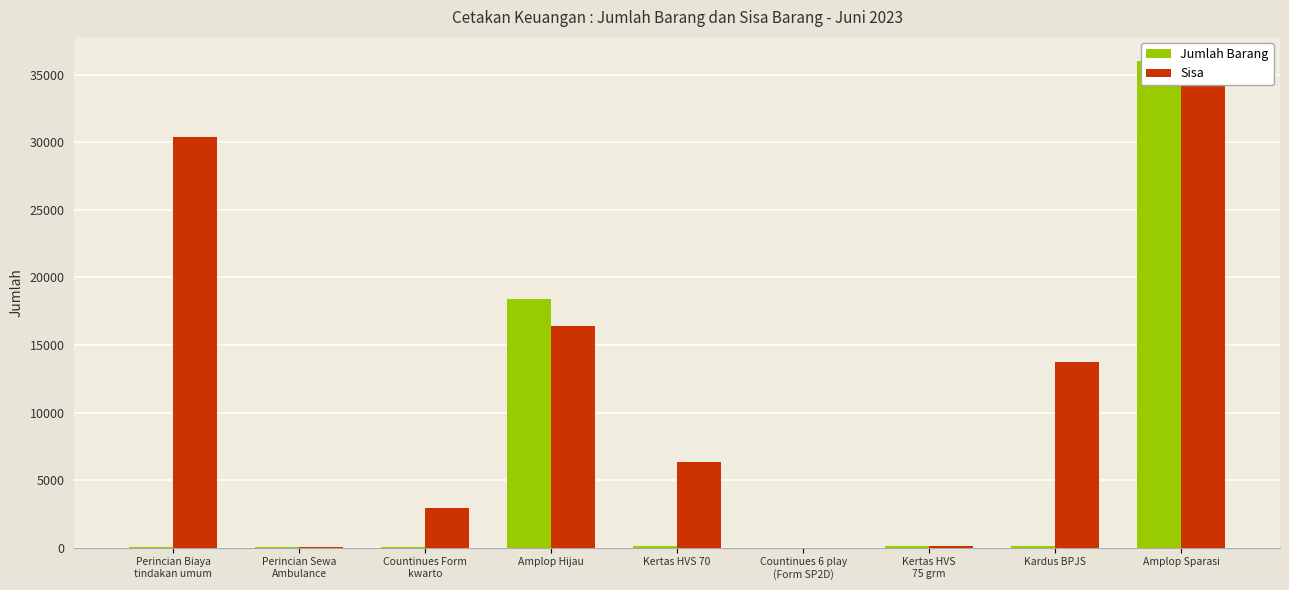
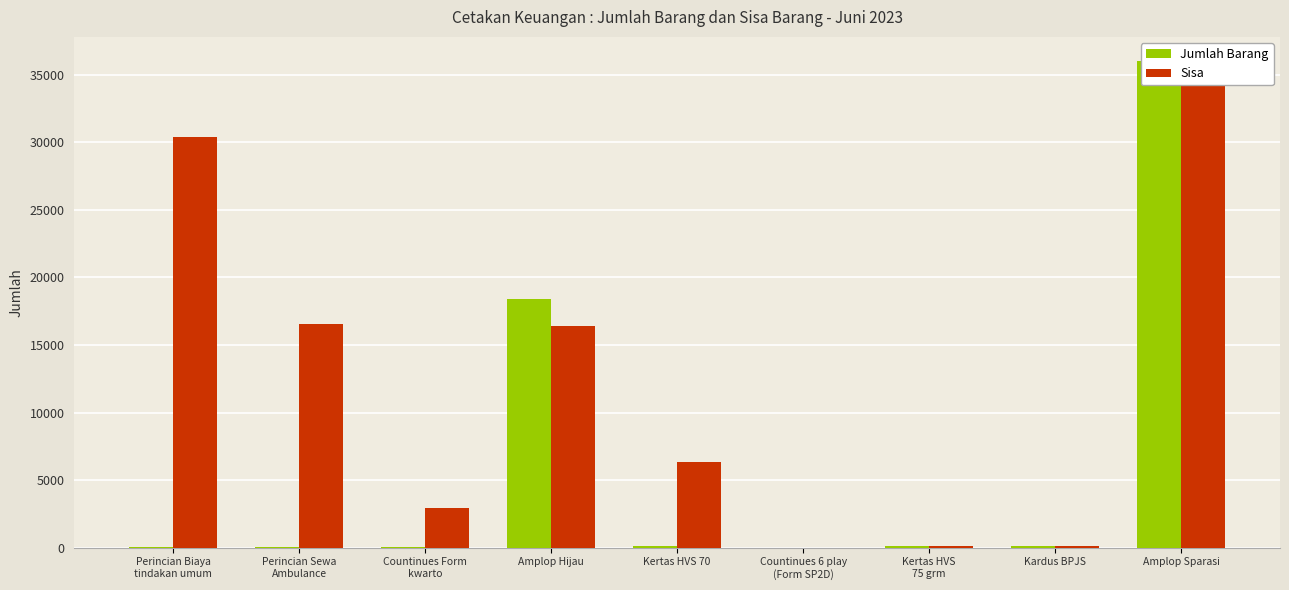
  {
    "Jumlah Barang": {
      "Amplop Hijau": 18400
    },
    "Sisa": {
      "Perincian Biaya tindakan umum": 30400,
-     "Perincian Sewa Ambulance": 0,
+     "Perincian Sewa Ambulance": 16600,
      "Countinues Form kwarto": 2900,
      "Amplop Hijau": 16400,
      "Kertas HVS 70": 6400,
-     "Kardus BPJS": 13700
+     "Kardus BPJS": 100
    }
  }
